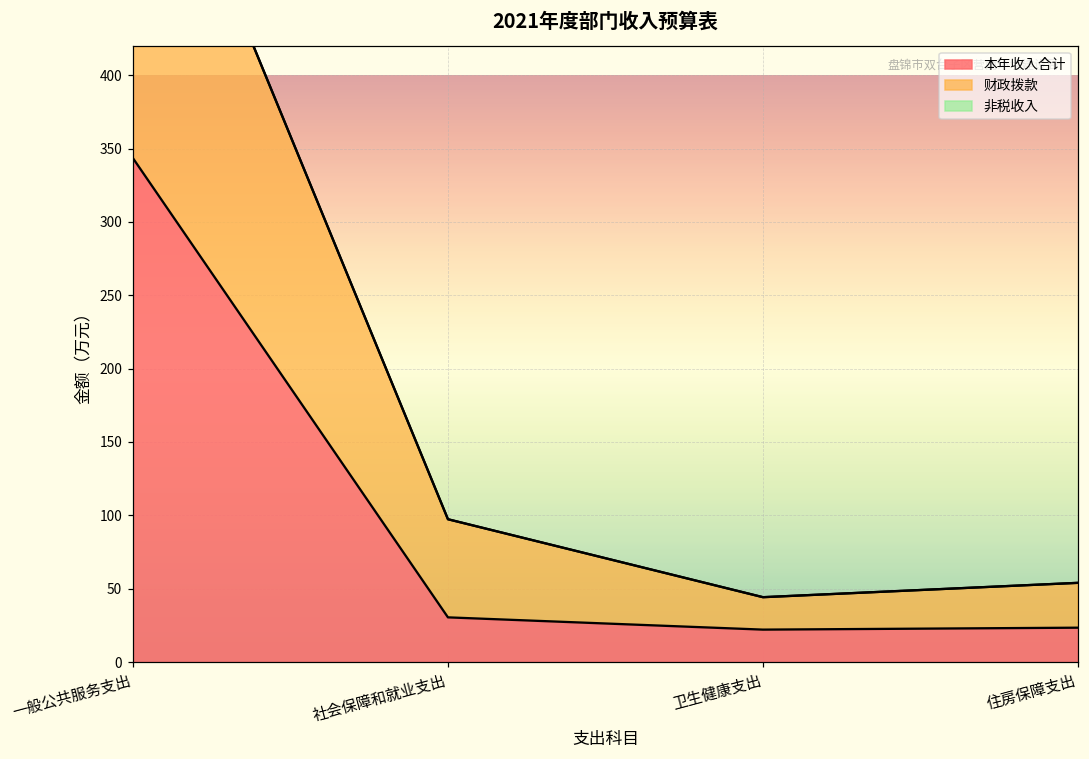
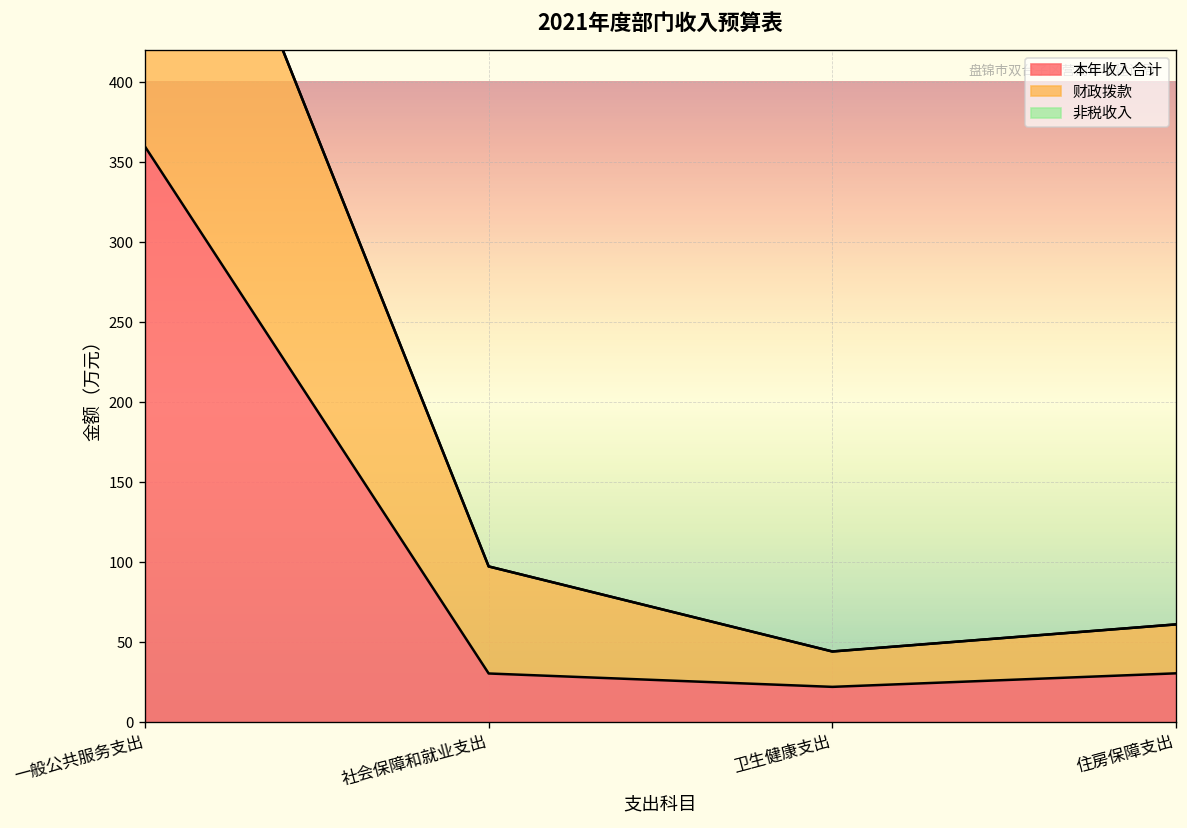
  {
    "本年收入合计": {
-     "一般公共服务支出": 343,
+     "一般公共服务支出": 360,
      "社会保障和就业支出": 30,
      "卫生健康支出": 22,
-     "住房保障支出": 23
+     "住房保障支出": 31
    }
  }
